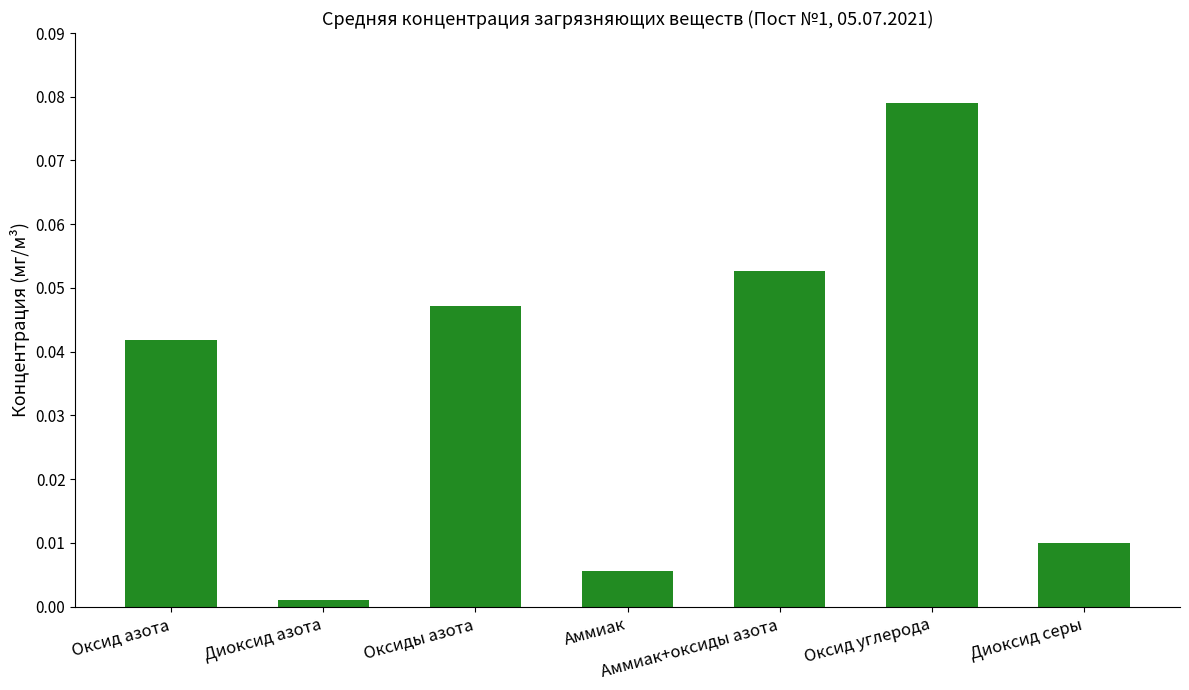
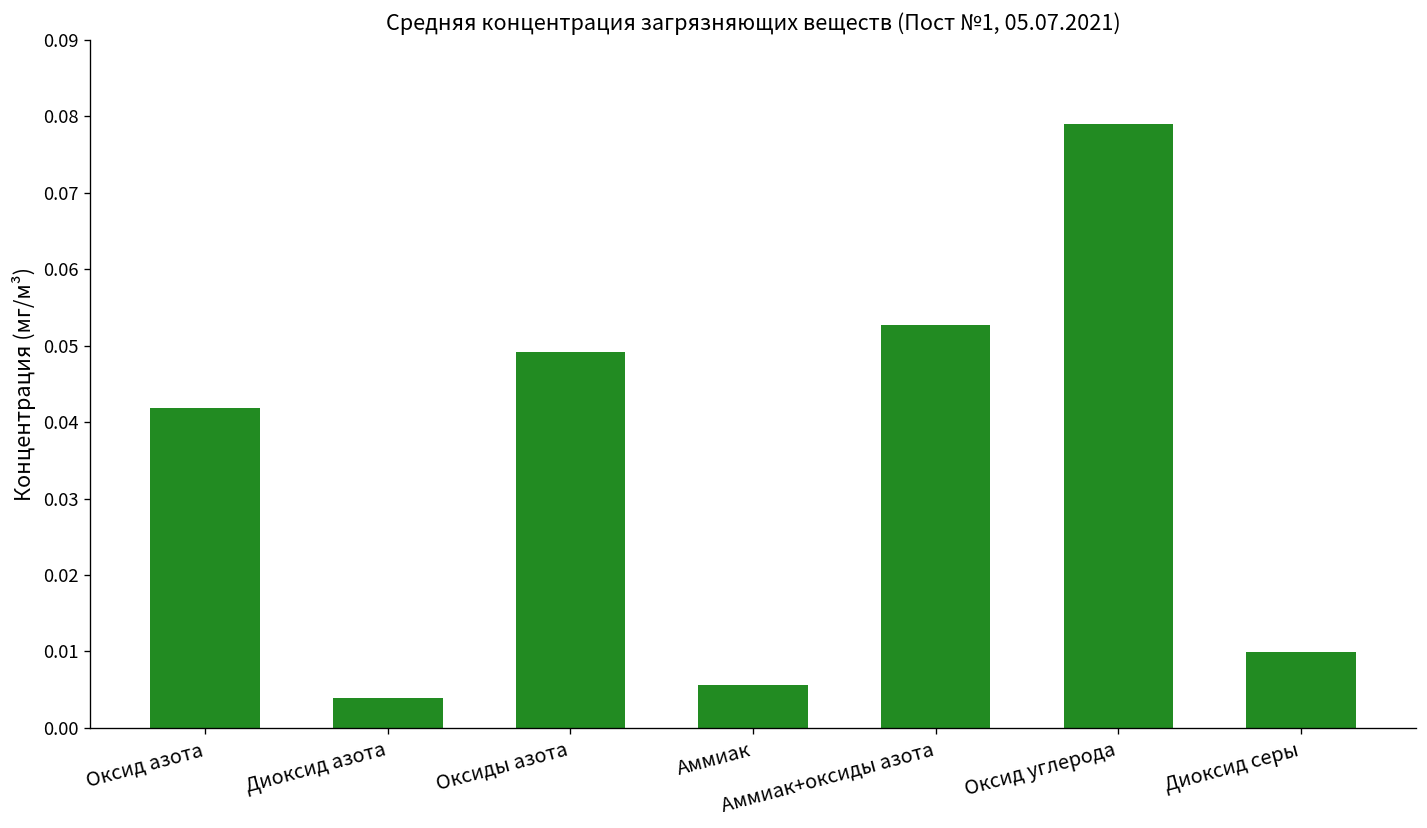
  {
    "Оксид азота": 0.042,
-   "Диоксид азота": 0.001,
-   "Оксиды азота": 0.047,
+   "Диоксид азота": 0.004,
+   "Оксиды азота": 0.049,
    "Аммиак": 0.006,
    "Аммиак+оксиды азота": 0.053,
    "Оксид углерода": 0.079,
    "Диоксид серы": 0.010
  }
